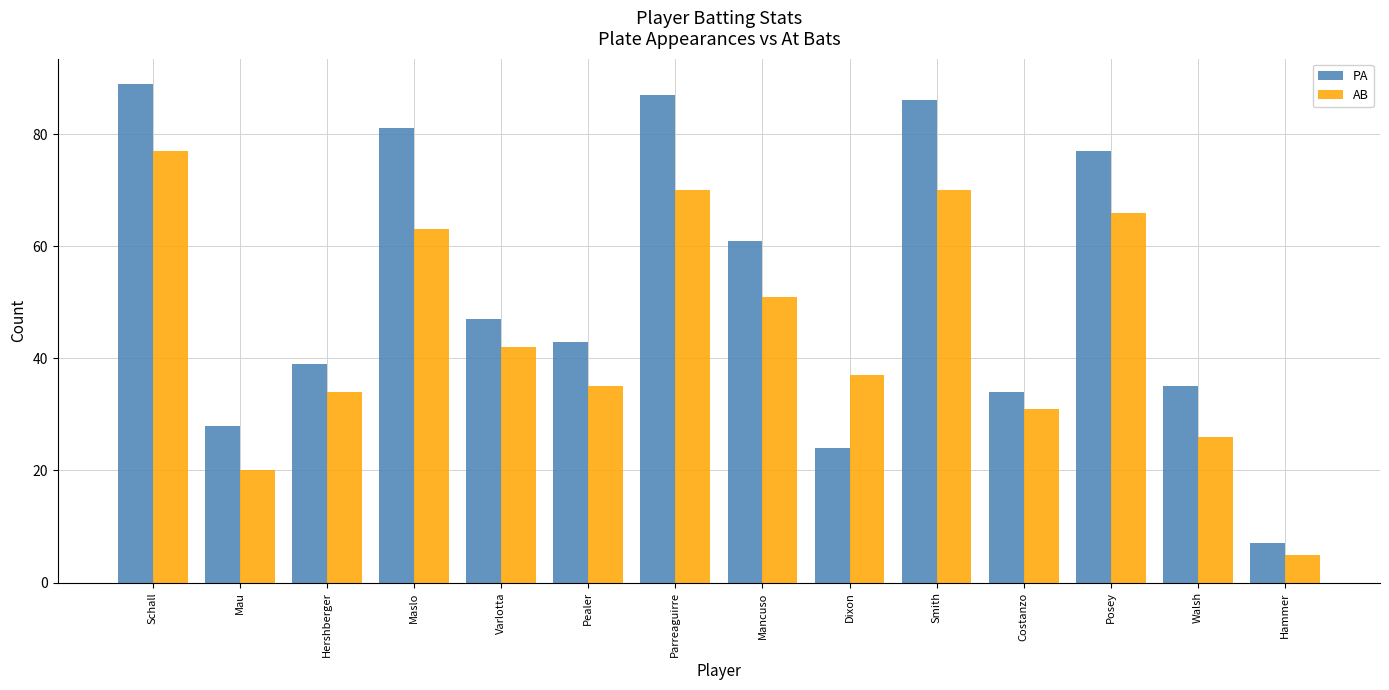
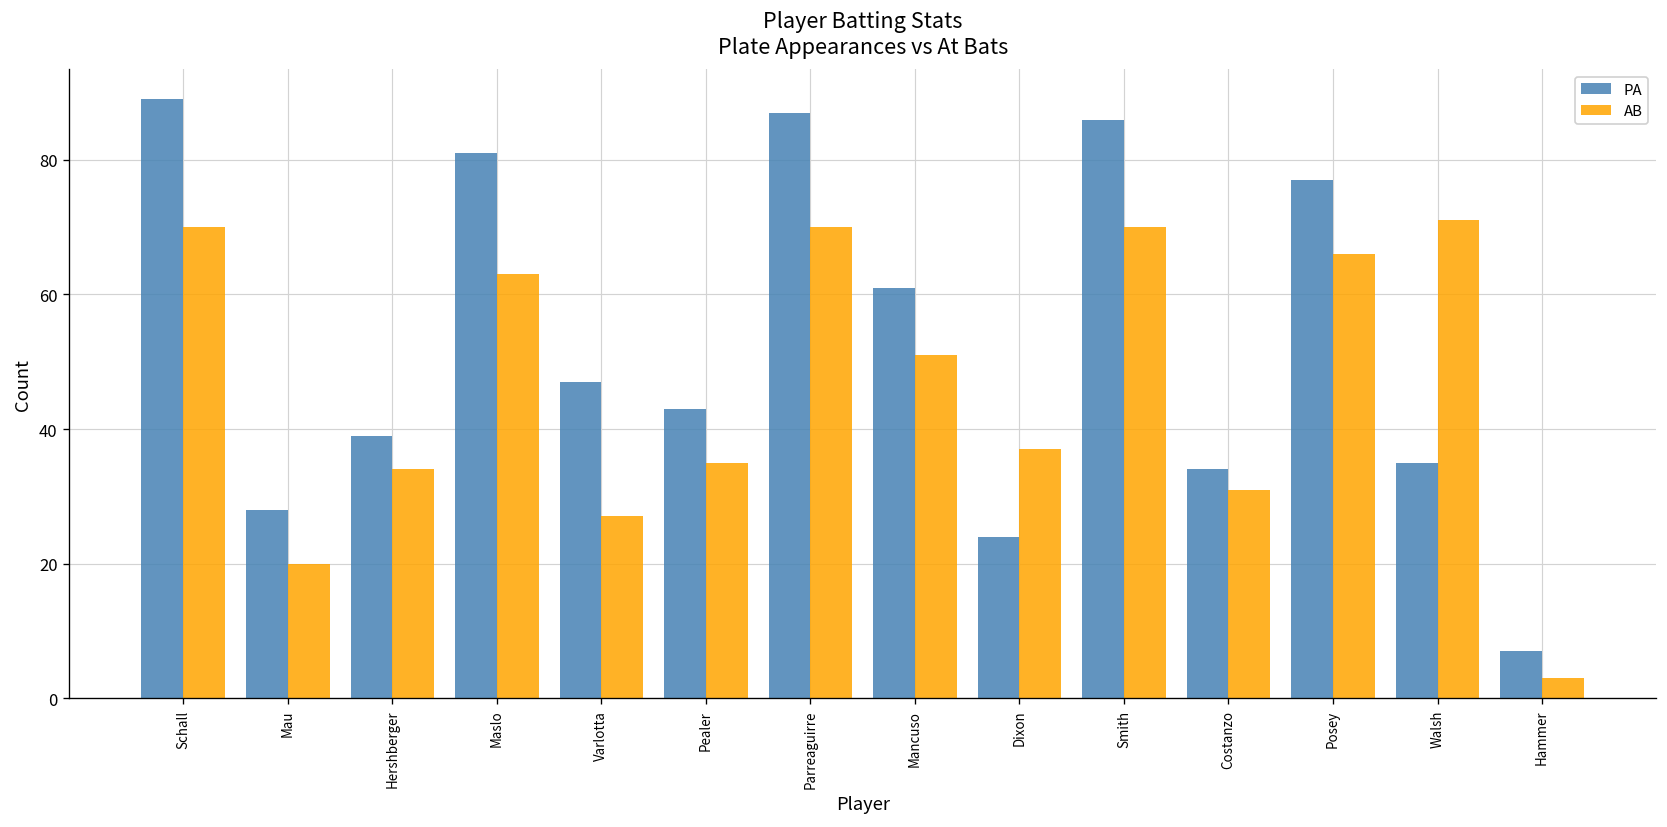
  {
    "PA": {
      "Schall": 89,
      "Mau": 28,
      "Hershberger": 39,
      "Maslo": 81,
      "Varlotta": 47,
      "Pealer": 43,
      "Parreaguirre": 87,
      "Mancuso": 61,
      "Dixon": 24,
      "Smith": 86,
      "Costanzo": 34,
      "Posey": 77,
      "Walsh": 35,
      "Hammer": 7
    },
    "AB": {
-     "Schall": 77,
+     "Schall": 70,
      "Mau": 20,
      "Hershberger": 34,
      "Maslo": 63,
-     "Varlotta": 42,
+     "Varlotta": 27,
      "Pealer": 35,
      "Parreaguirre": 70,
      "Mancuso": 51,
      "Dixon": 37,
      "Smith": 70,
      "Costanzo": 31,
      "Posey": 66,
-     "Walsh": 26,
-     "Hammer": 5
+     "Walsh": 71,
+     "Hammer": 3
    }
  }
